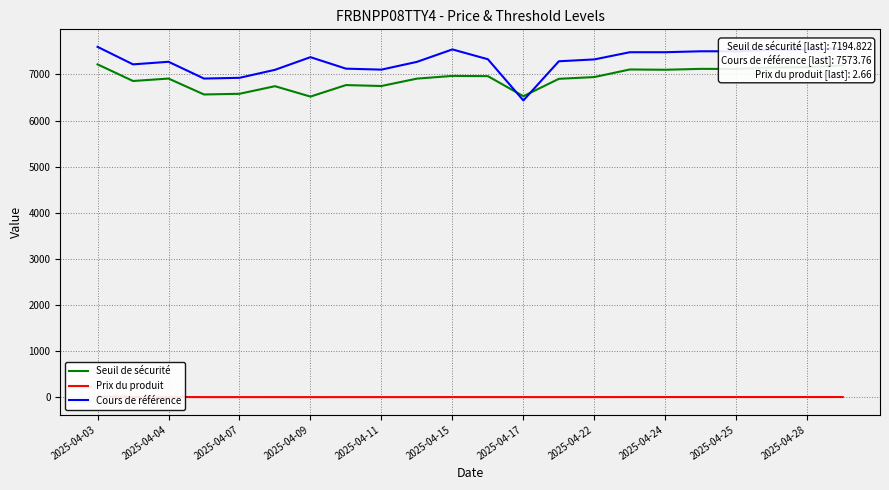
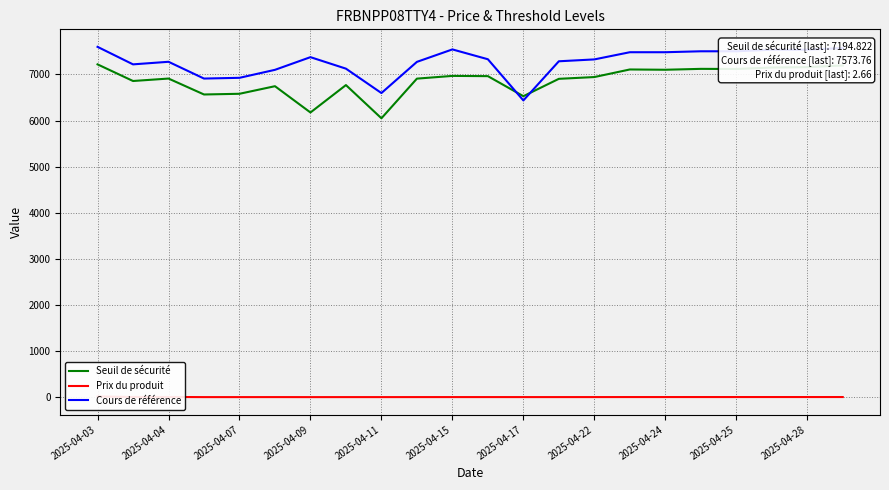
  {
    "Seuil de sécurité": {
      "2025-04-03": 7200,
-     "2025-04-09": 6500,
-     "2025-04-11": 6700,
+     "2025-04-09": 6200,
+     "2025-04-11": 6000,
      "2025-04-15": 7000,
      "2025-04-17": 6500
    },
    "Prix du produit": {
      "2025-04-09": 0,
      "2025-04-11": 0,
      "2025-04-15": 0,
      "2025-04-17": 0
    },
    "Cours de référence": {
      "2025-04-03": 7600,
      "2025-04-09": 7400,
-     "2025-04-11": 7100,
+     "2025-04-11": 6600,
      "2025-04-15": 7500,
      "2025-04-17": 6400
    }
  }
